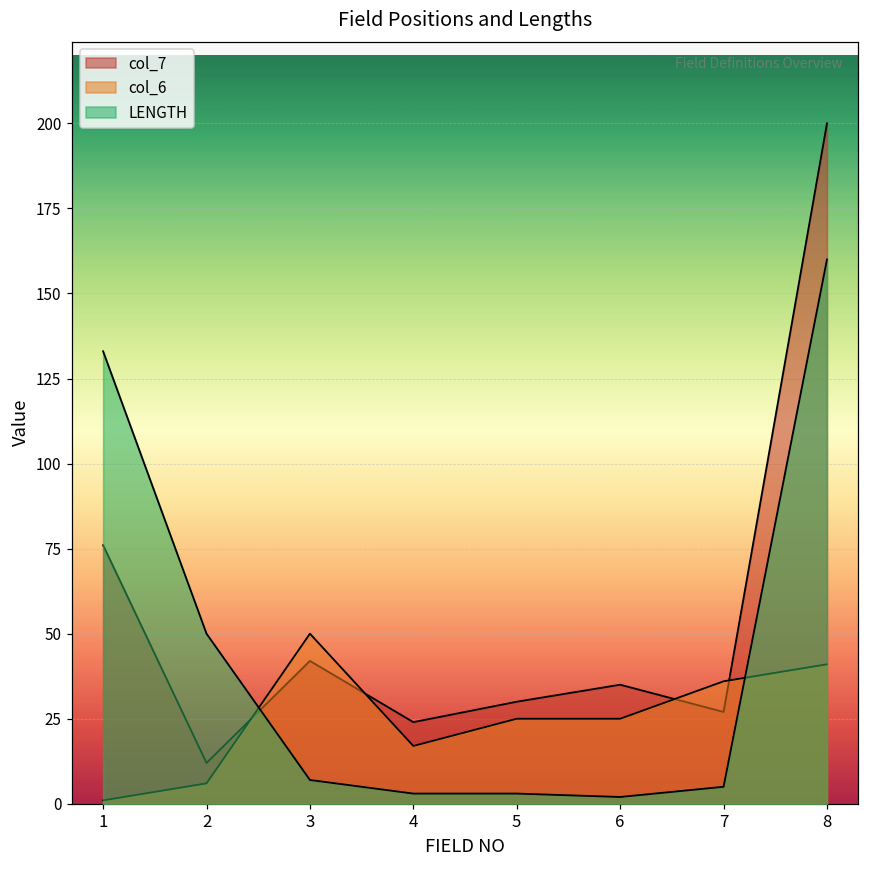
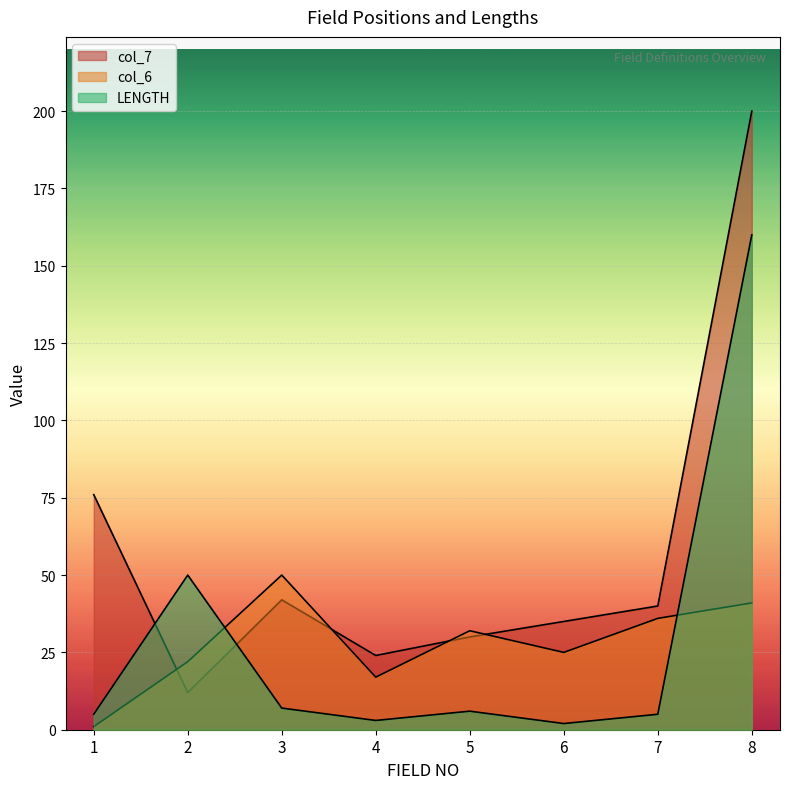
  {
    "col_7": {
      "1": 76,
      "2": 12,
      "3": 42,
      "4": 24,
      "5": 30,
      "6": 35,
-     "7": 27,
+     "7": 40,
      "8": 200
    },
    "col_6": {
      "1": 1,
-     "2": 6,
+     "2": 22,
      "3": 50,
      "4": 17,
-     "5": 25,
+     "5": 32,
      "6": 25,
      "7": 36,
      "8": 41
    },
    "LENGTH": {
-     "1": 133,
+     "1": 5,
      "2": 50,
      "3": 7,
      "4": 3,
-     "5": 3,
+     "5": 6,
      "6": 2,
      "7": 5,
      "8": 160
    }
  }
